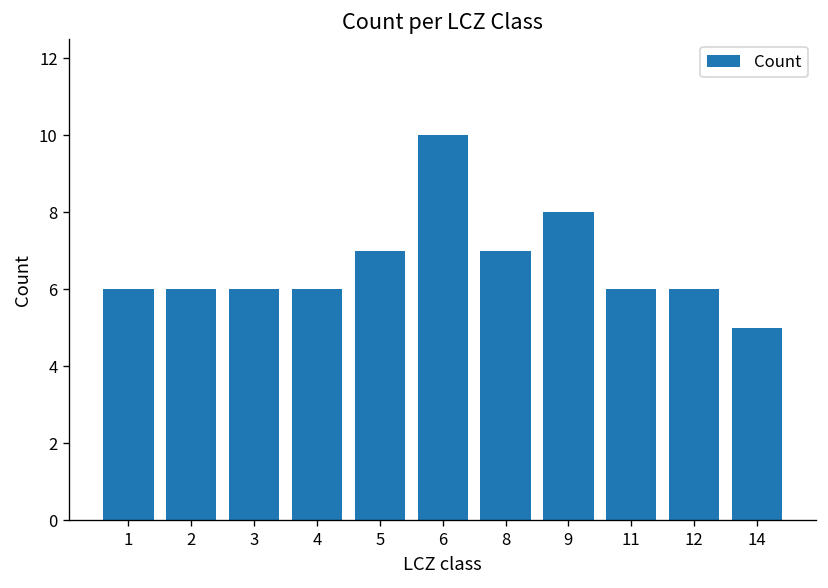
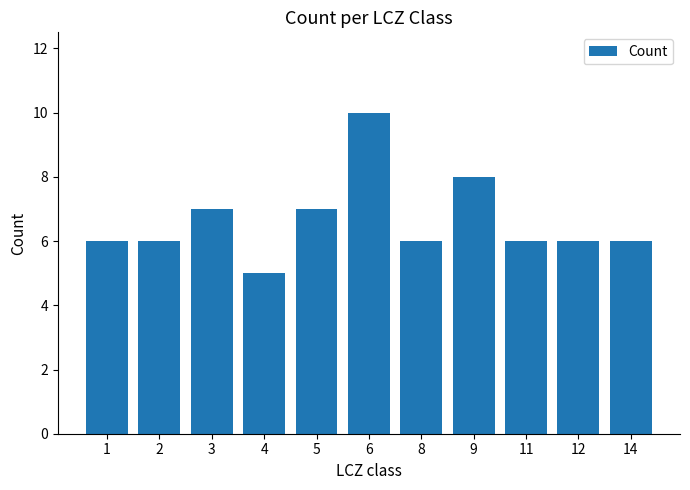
  {
    "1": 6,
    "2": 6,
-   "3": 6,
-   "4": 6,
+   "3": 7,
+   "4": 5,
    "5": 7,
    "6": 10,
-   "8": 7,
+   "8": 6,
    "9": 8,
    "11": 6,
    "12": 6,
-   "14": 5
+   "14": 6
  }
